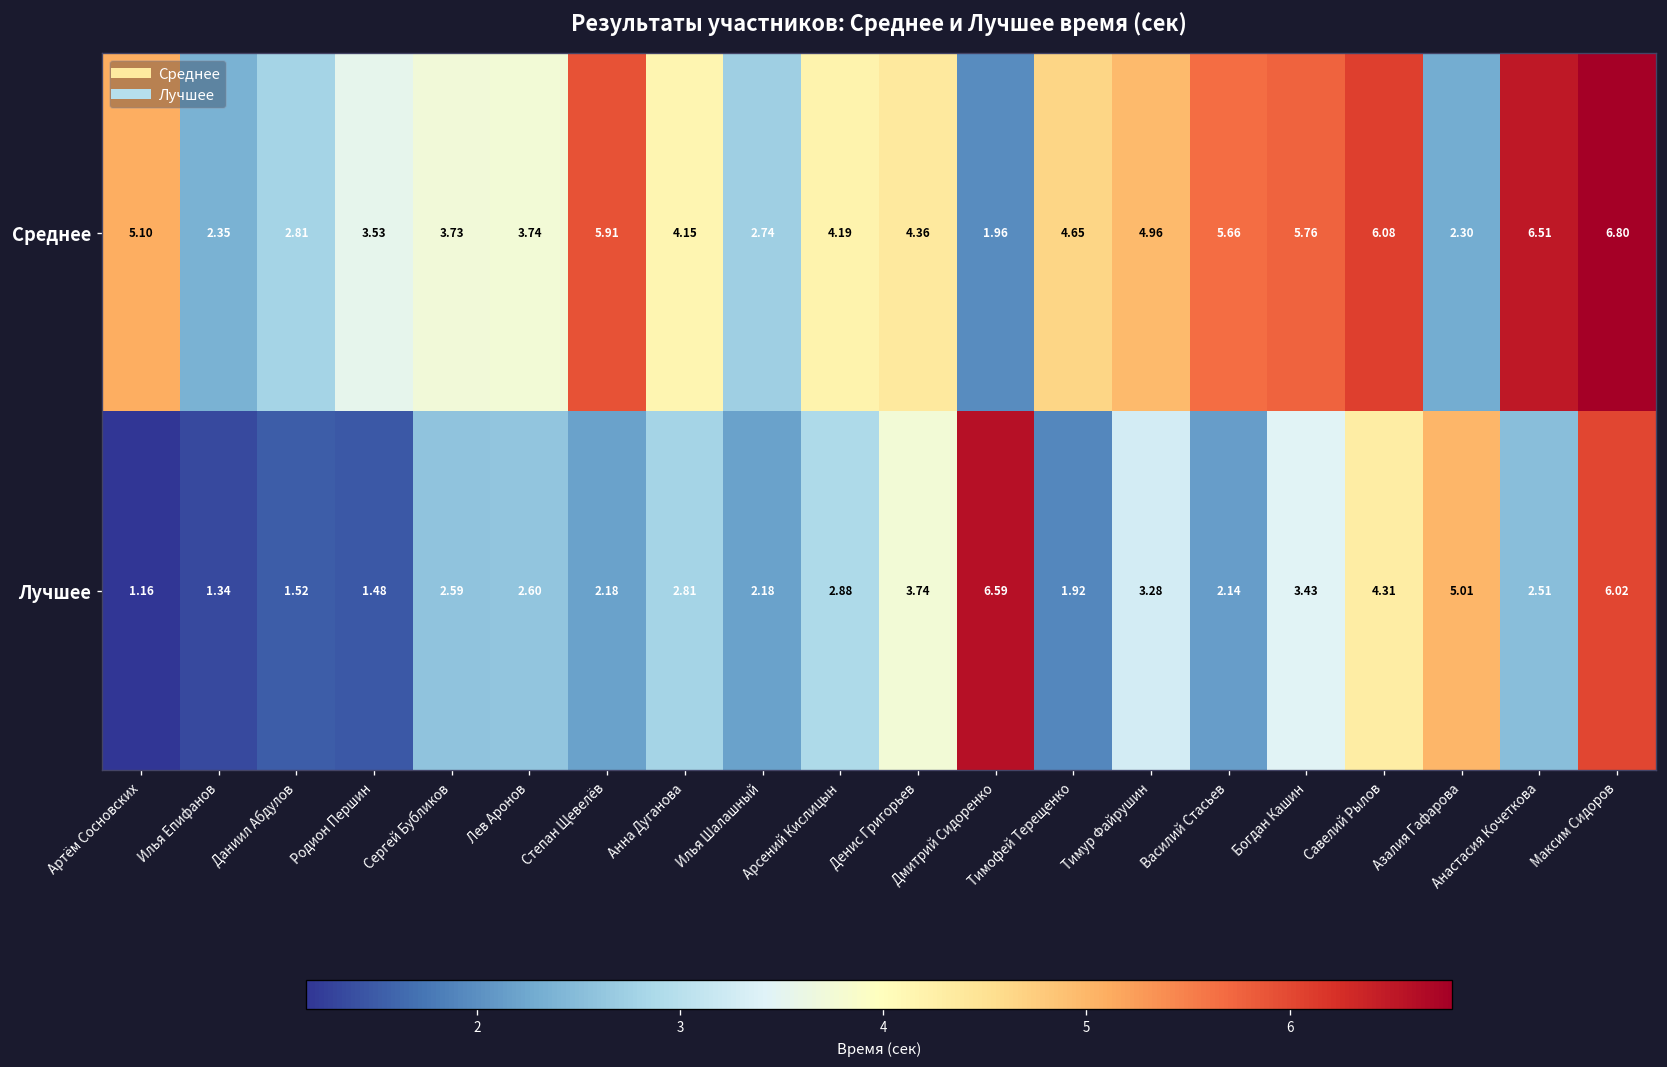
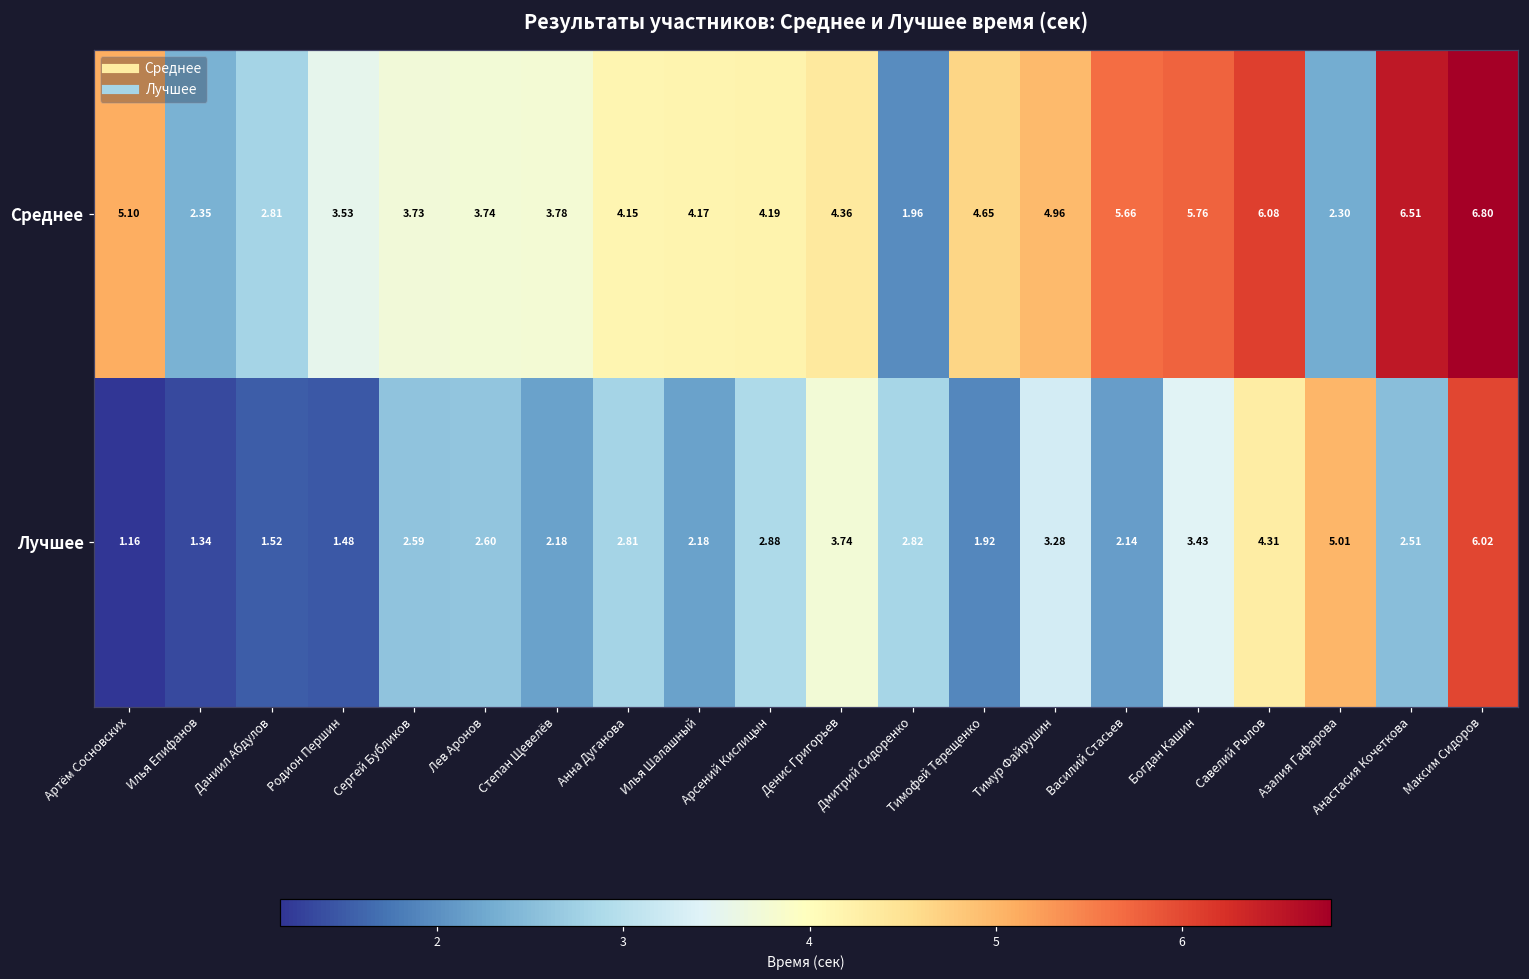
  {
    "Среднее": {
      "Артём Сосновских": 5.10,
      "Илья Епифанов": 2.35,
      "Даниил Абдулов": 2.81,
      "Родион Першин": 3.53,
      "Сергей Бубликов": 3.73,
      "Лев Аронов": 3.74,
-     "Степан Щевелёв": 5.91,
+     "Степан Щевелёв": 3.78,
      "Анна Дуганова": 4.15,
-     "Илья Шалашный": 2.74,
+     "Илья Шалашный": 4.17,
      "Арсений Кислицын": 4.19,
      "Денис Григорьев": 4.36,
      "Дмитрий Сидоренко": 1.96,
      "Тимофей Терещенко": 4.65,
      "Тимур Файрушин": 4.96,
      "Василий Стасьев": 5.66,
      "Богдан Кашин": 5.76,
      "Савелий Рылов": 6.08,
      "Азалия Гафарова": 2.30,
      "Анастасия Кочеткова": 6.51,
      "Максим Сидоров": 6.80
    },
    "Лучшее": {
      "Артём Сосновских": 1.16,
      "Илья Епифанов": 1.34,
      "Даниил Абдулов": 1.52,
      "Родион Першин": 1.48,
      "Сергей Бубликов": 2.59,
      "Лев Аронов": 2.60,
      "Степан Щевелёв": 2.18,
      "Анна Дуганова": 2.81,
      "Илья Шалашный": 2.18,
      "Арсений Кислицын": 2.88,
      "Денис Григорьев": 3.74,
-     "Дмитрий Сидоренко": 6.59,
+     "Дмитрий Сидоренко": 2.82,
      "Тимофей Терещенко": 1.92,
      "Тимур Файрушин": 3.28,
      "Василий Стасьев": 2.14,
      "Богдан Кашин": 3.43,
      "Савелий Рылов": 4.31,
      "Азалия Гафарова": 5.01,
      "Анастасия Кочеткова": 2.51,
      "Максим Сидоров": 6.02
    }
  }
